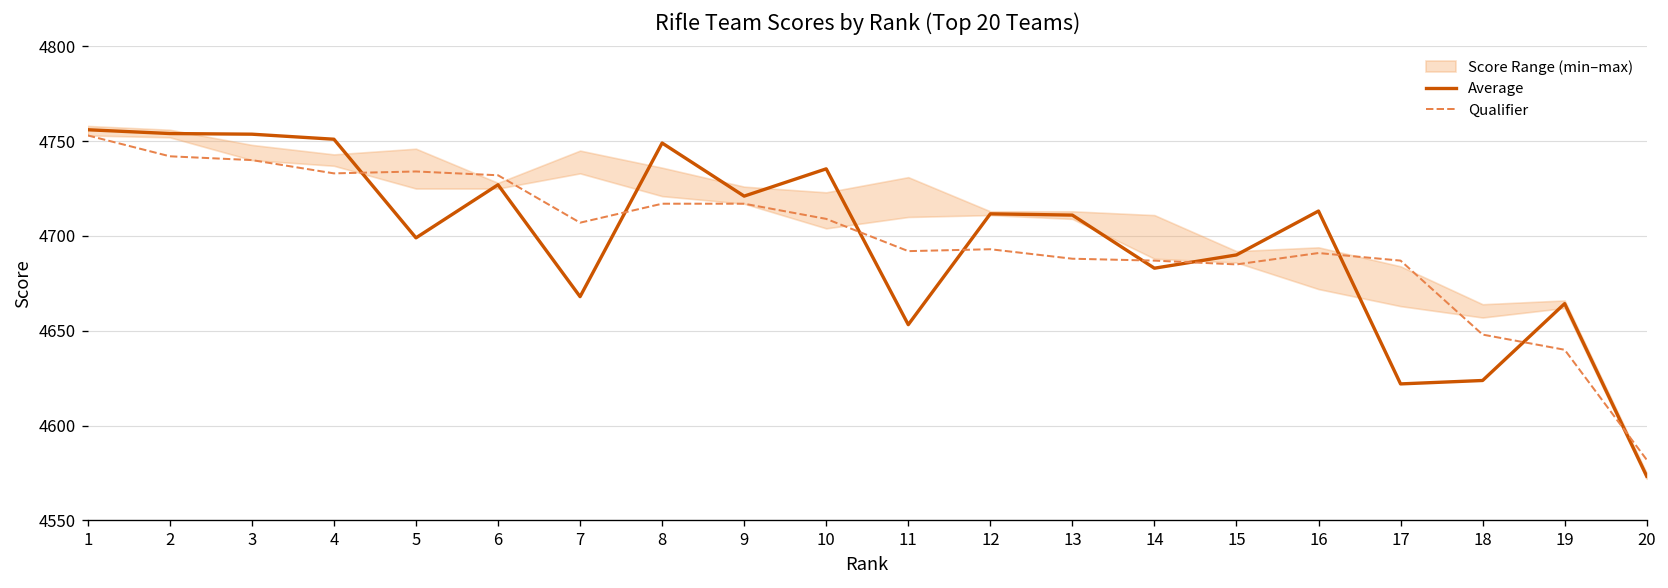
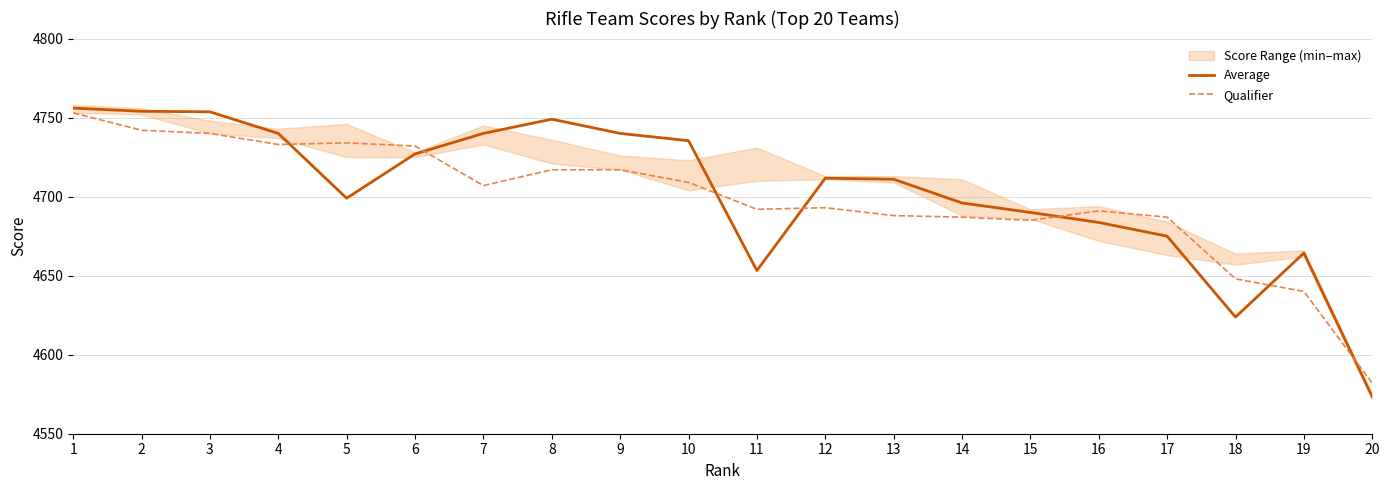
  {
    "Average": {
      "1": 4756,
      "2": 4754,
      "3": 4754,
-     "4": 4751,
+     "4": 4740,
      "5": 4699,
-     "7": 4668,
+     "7": 4740,
      "8": 4749,
-     "9": 4721,
+     "9": 4740,
      "10": 4735,
      "11": 4653,
      "13": 4711,
-     "14": 4683,
+     "14": 4696,
      "15": 4690,
-     "16": 4713,
-     "17": 4622,
+     "16": 4684,
+     "17": 4675,
      "18": 4624,
      "19": 4664,
      "20": 4573
    }
  }
